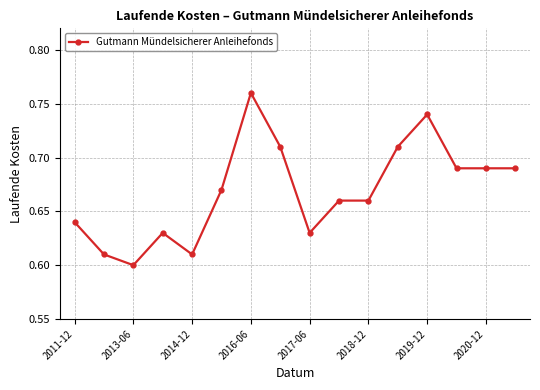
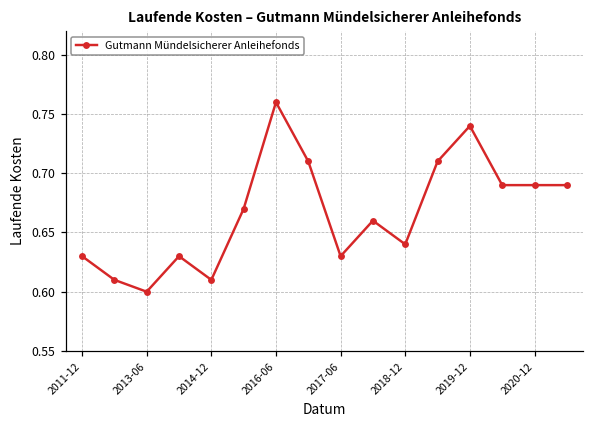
  {
-   "2011-12": 0.64,
+   "2011-12": 0.63,
    "2013-06": 0.60,
    "2014-12": 0.61,
    "2016-06": 0.76,
    "2017-06": 0.63,
-   "2018-12": 0.66,
+   "2018-12": 0.64,
    "2019-12": 0.74,
    "2020-12": 0.69
  }
